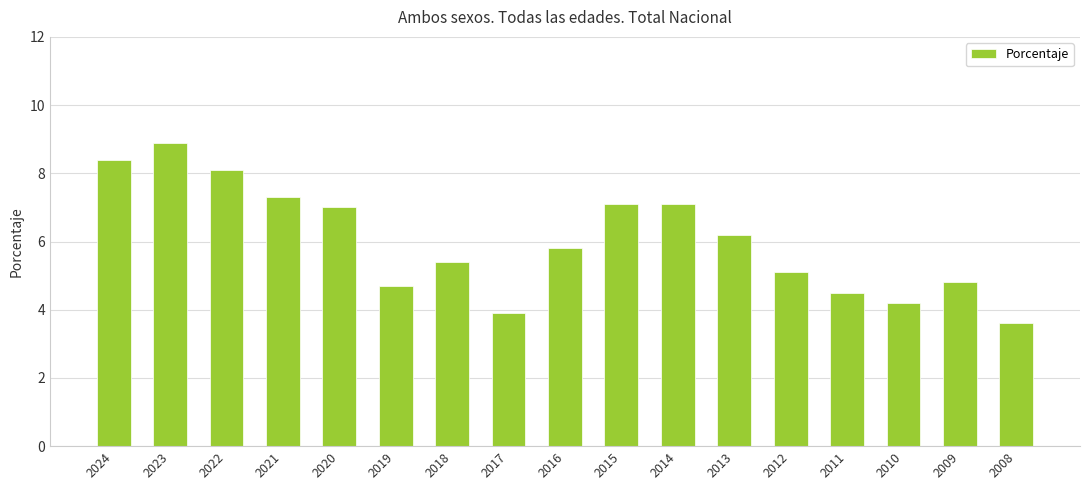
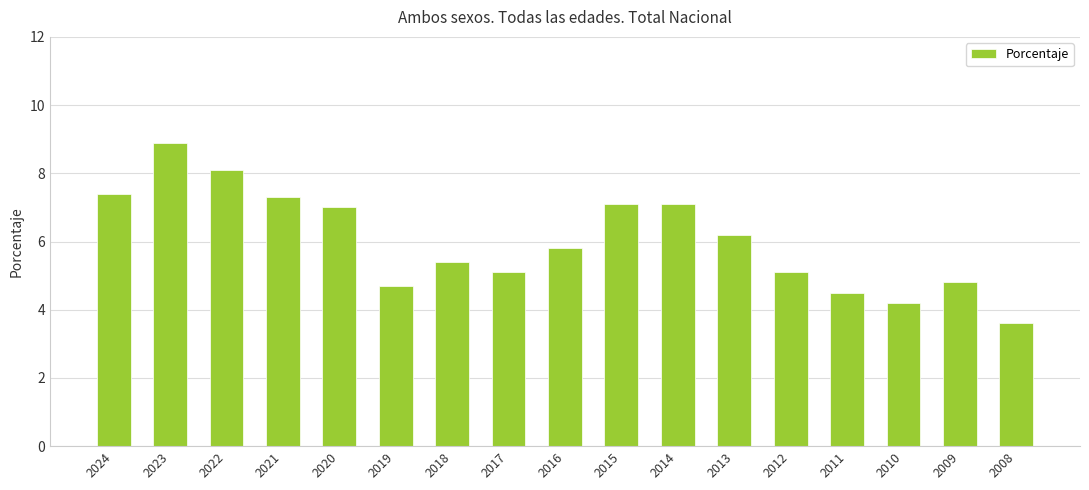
  {
-   "2024": 8.4,
+   "2024": 7.4,
    "2023": 8.9,
    "2022": 8.1,
    "2021": 7.3,
    "2020": 7.0,
    "2019": 4.7,
    "2018": 5.4,
-   "2017": 3.9,
+   "2017": 5.1,
    "2016": 5.8,
    "2015": 7.1,
    "2014": 7.1,
    "2013": 6.2,
    "2012": 5.1,
    "2011": 4.5,
    "2010": 4.2,
    "2009": 4.8,
    "2008": 3.6
  }
